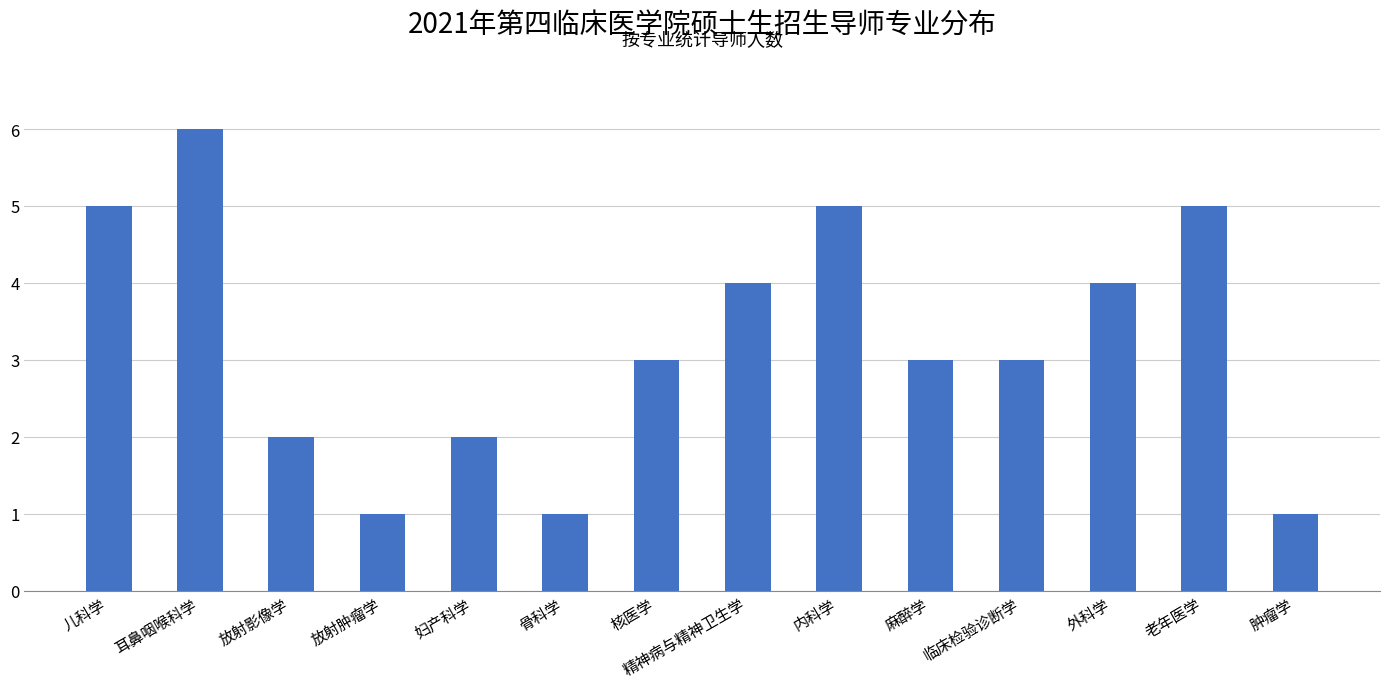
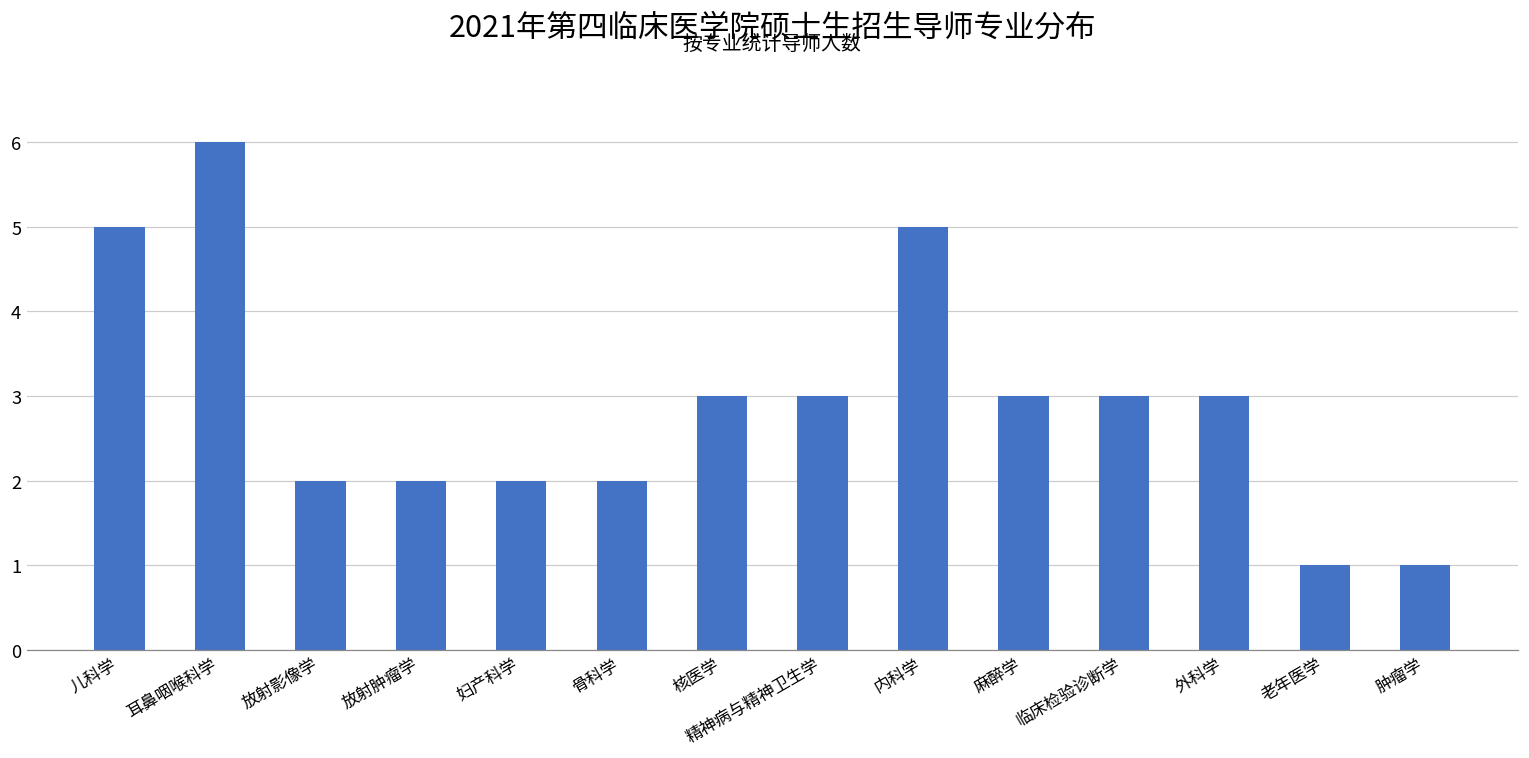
  {
    "儿科学": 5,
    "耳鼻咽喉科学": 6,
    "放射影像学": 2,
-   "放射肿瘤学": 1,
+   "放射肿瘤学": 2,
    "妇产科学": 2,
-   "骨科学": 1,
+   "骨科学": 2,
    "核医学": 3,
-   "精神病与精神卫生学": 4,
+   "精神病与精神卫生学": 3,
    "内科学": 5,
    "麻醉学": 3,
    "临床检验诊断学": 3,
-   "外科学": 4,
-   "老年医学": 5,
+   "外科学": 3,
+   "老年医学": 1,
    "肿瘤学": 1
  }
